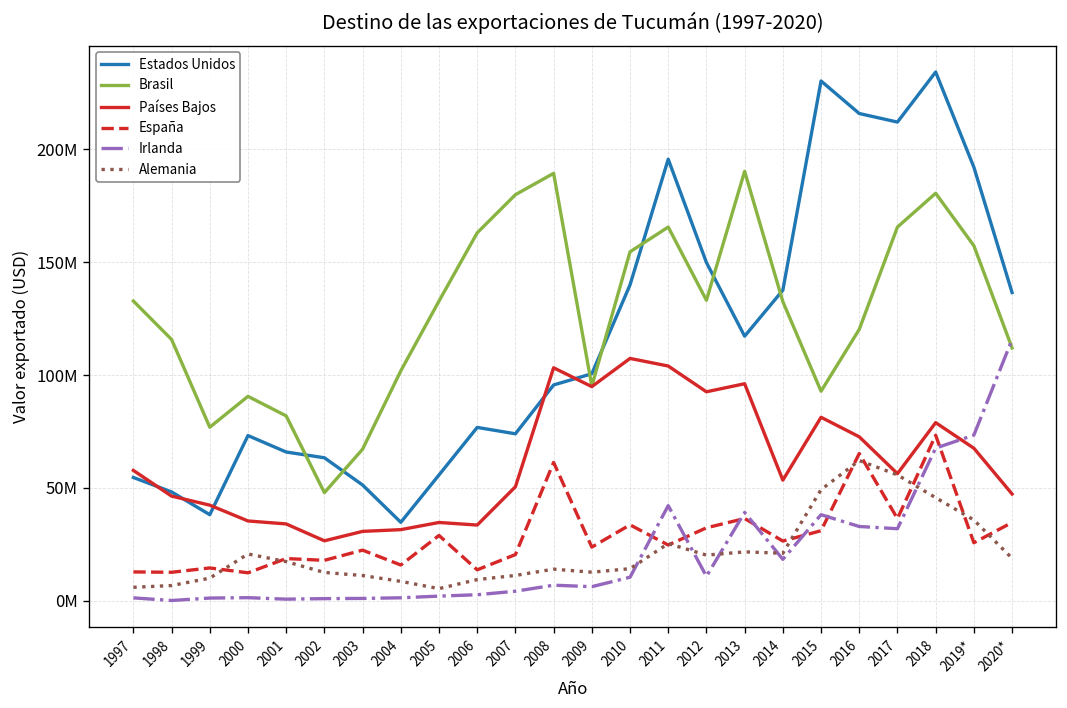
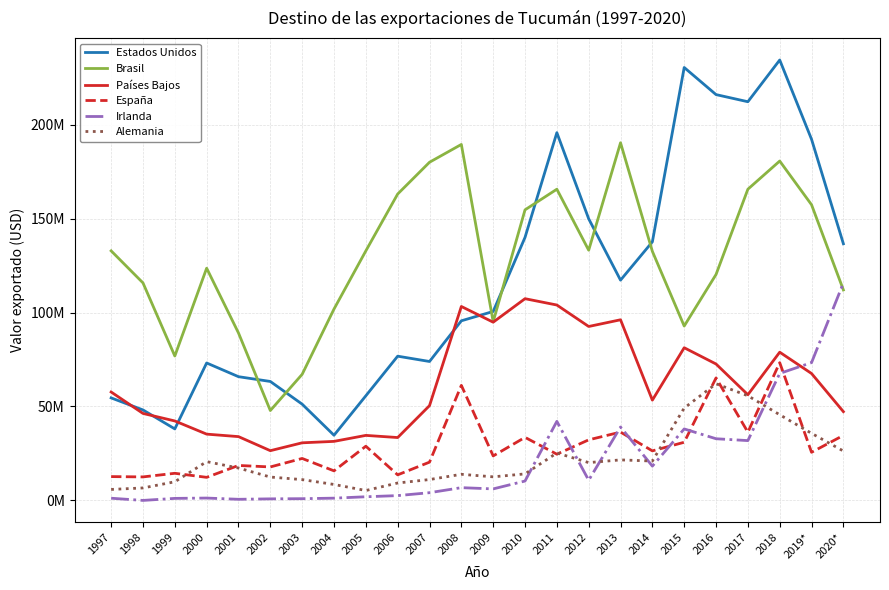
  {
    "Estados Unidos": {
      "1997": 55000000,
      "1998": 48000000,
      "1999": 38000000,
      "2000": 73000000,
      "2001": 66000000,
      "2002": 63000000,
      "2003": 51000000,
      "2004": 35000000,
      "2005": 56000000,
      "2006": 77000000,
      "2007": 74000000,
      "2008": 96000000,
      "2009": 101000000,
      "2010": 140000000,
      "2011": 196000000,
      "2012": 150000000,
      "2013": 117000000,
      "2014": 138000000,
      "2015": 230000000,
      "2016": 216000000,
      "2017": 212000000,
      "2018": 234000000,
      "2019*": 192000000,
      "2020*": 137000000
    },
    "Brasil": {
      "1997": 133000000,
      "1998": 116000000,
      "1999": 77000000,
-     "2000": 91000000,
-     "2001": 82000000,
+     "2000": 124000000,
+     "2001": 89000000,
      "2002": 48000000,
      "2003": 67000000,
      "2004": 102000000,
      "2005": 133000000,
      "2006": 163000000,
      "2007": 180000000,
      "2008": 189000000,
      "2010": 155000000,
      "2011": 166000000,
      "2012": 133000000,
      "2013": 190000000,
      "2014": 133000000,
      "2015": 93000000,
      "2016": 120000000,
      "2017": 166000000,
      "2018": 181000000,
      "2019*": 157000000,
      "2020*": 112000000
    },
    "Irlanda": {
      "1997": 1000000,
      "1998": 0,
      "1999": 1000000,
      "2000": 1000000,
      "2001": 1000000,
      "2002": 1000000,
      "2003": 1000000,
      "2004": 1000000,
      "2005": 2000000,
      "2006": 3000000,
      "2007": 4000000,
      "2008": 7000000,
      "2009": 6000000,
      "2010": 10000000,
      "2011": 42000000,
      "2012": 11000000,
      "2013": 39000000,
      "2014": 18000000,
      "2015": 38000000,
      "2016": 33000000,
      "2017": 32000000,
      "2018": 68000000,
      "2019*": 73000000,
      "2020*": 116000000
    },
    "Alemania": {
      "1997": 6000000,
      "1998": 7000000,
      "1999": 10000000,
      "2000": 21000000,
      "2002": 12000000,
      "2003": 11000000,
      "2004": 9000000,
      "2005": 5000000,
      "2006": 9000000,
      "2007": 11000000,
      "2008": 14000000,
      "2009": 13000000,
      "2010": 14000000,
      "2012": 20000000,
      "2013": 22000000,
      "2014": 21000000,
      "2015": 49000000,
      "2016": 62000000,
      "2018": 46000000,
      "2019*": 36000000,
-     "2020*": 19000000
+     "2020*": 26000000
    }
  }
